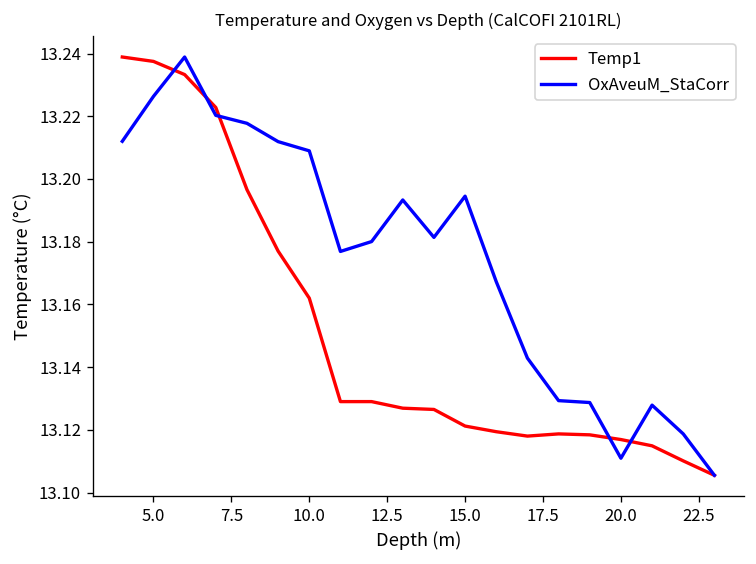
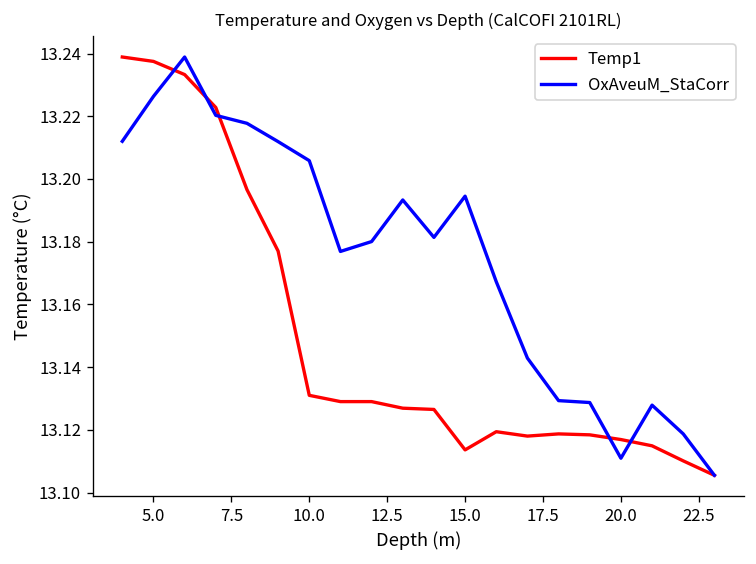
  {
    "Temp1": {
      "5.0": 13.238,
-     "10.0": 13.162,
-     "15.0": 13.121,
+     "10.0": 13.131,
+     "15.0": 13.114,
      "20.0": 13.117
    },
    "OxAveuM_StaCorr": {
      "5.0": 13.226,
-     "10.0": 13.209,
+     "10.0": 13.206,
      "15.0": 13.195,
      "20.0": 13.111
    }
  }
